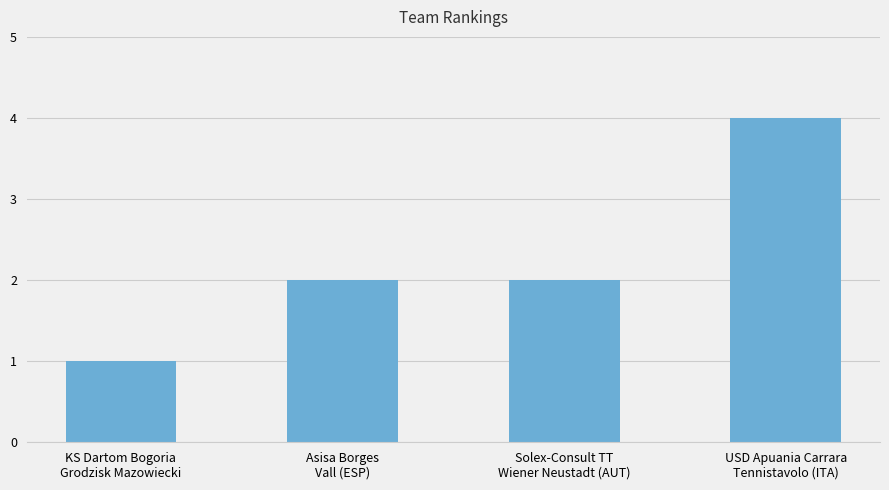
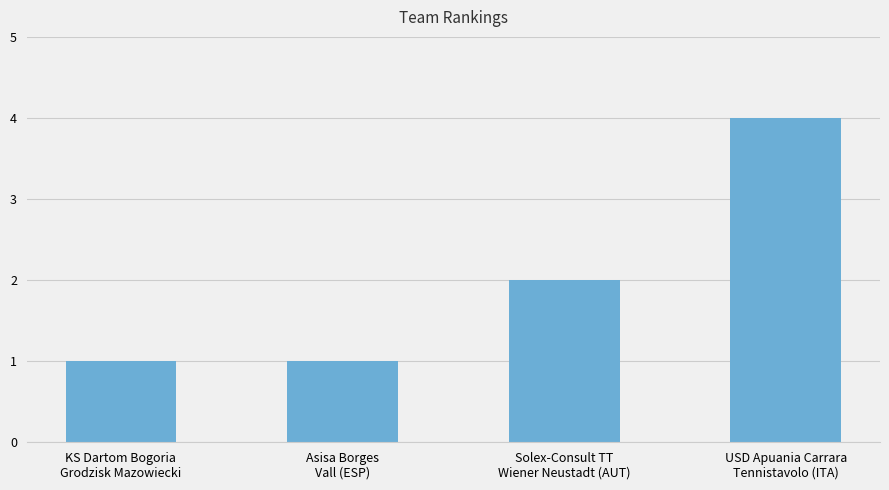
  {
    "KS Dartom Bogoria Grodzisk Mazowiecki": 1,
-   "Asisa Borges Vall (ESP)": 2,
+   "Asisa Borges Vall (ESP)": 1,
    "Solex-Consult TT Wiener Neustadt (AUT)": 2,
    "USD Apuania Carrara Tennistavolo (ITA)": 4
  }
